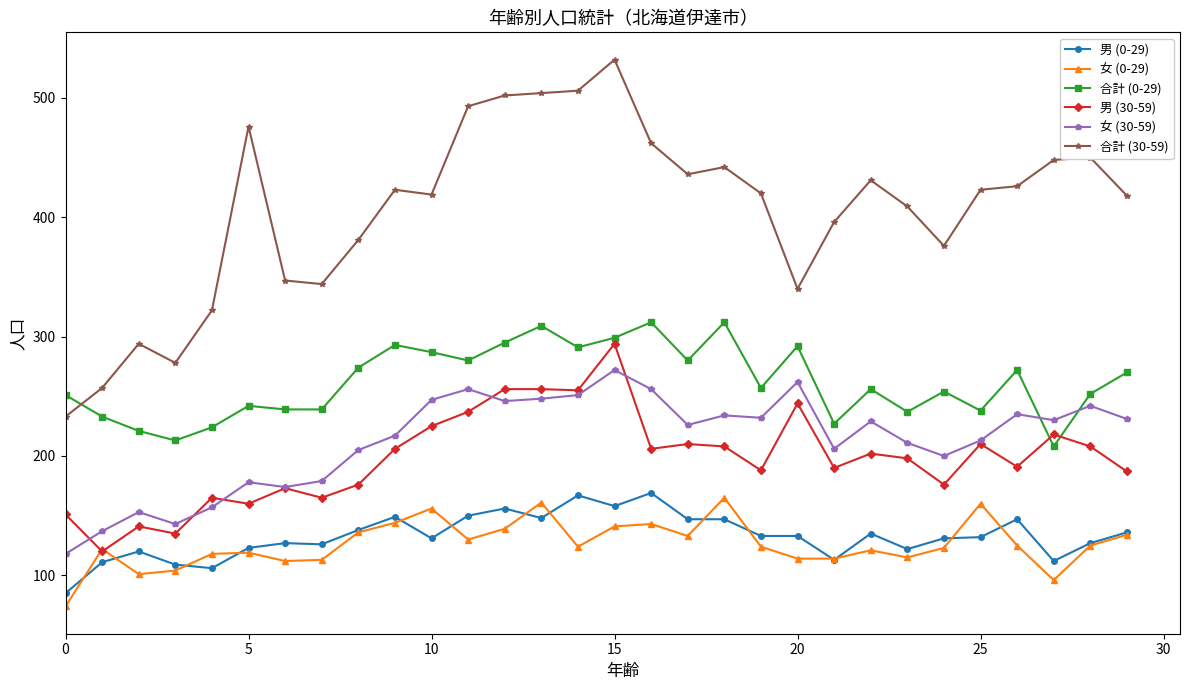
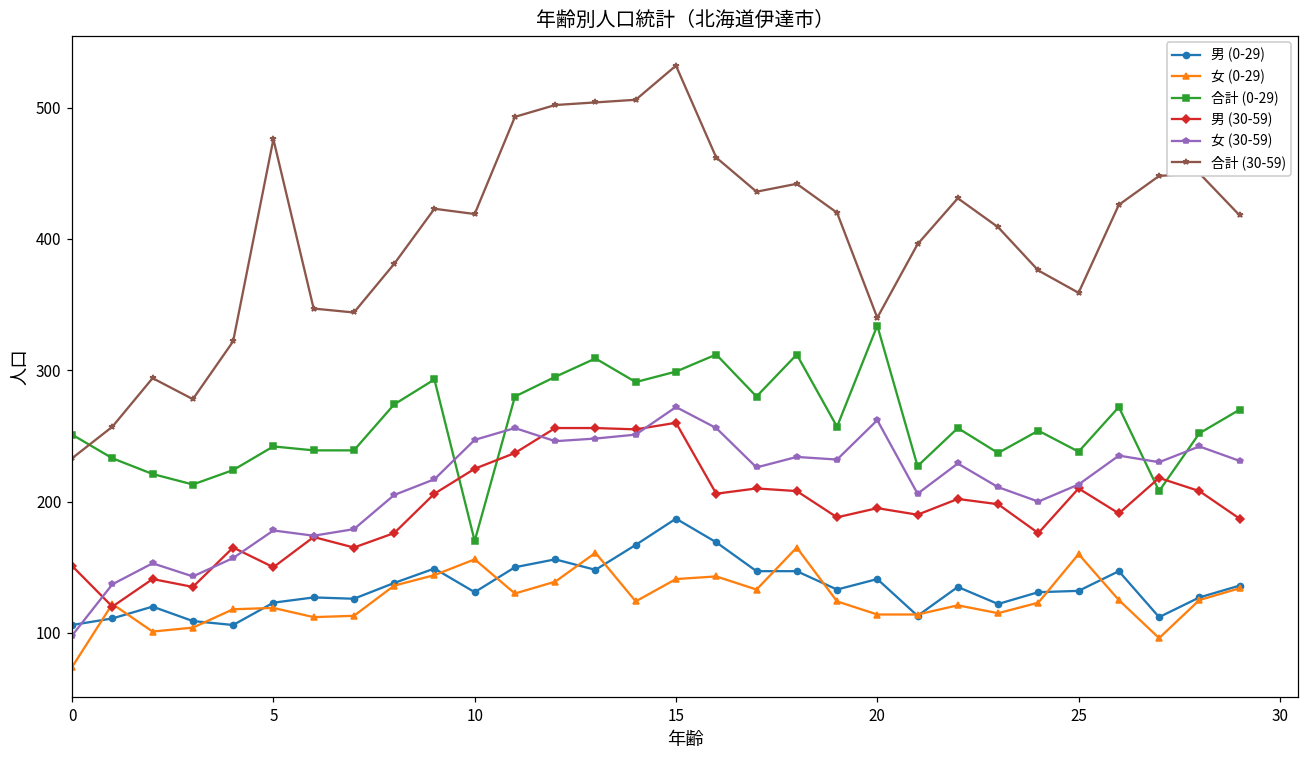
  {
    "男 (0-29)": {
-     "0": 85,
+     "0": 106,
      "5": 123,
      "10": 131,
-     "15": 158,
-     "20": 133,
+     "15": 187,
+     "20": 141,
      "25": 132
    },
    "女 (0-29)": {
      "0": 74,
      "5": 119,
      "10": 156,
      "15": 141,
      "20": 114,
      "25": 160
    },
    "合計 (0-29)": {
      "0": 251,
      "5": 242,
-     "10": 287,
+     "10": 170,
      "15": 299,
-     "20": 292,
+     "20": 334,
      "25": 238
    },
    "男 (30-59)": {
      "0": 151,
-     "5": 160,
+     "5": 150,
      "10": 225,
-     "15": 294,
-     "20": 244,
+     "15": 260,
+     "20": 195,
      "25": 210
    },
    "女 (30-59)": {
-     "0": 118,
+     "0": 98,
      "5": 178,
      "10": 247,
      "15": 272,
      "20": 262,
      "25": 213
    },
    "合計 (30-59)": {
      "0": 233,
      "5": 476,
      "10": 419,
      "15": 532,
      "20": 340,
-     "25": 423
+     "25": 359
    }
  }
